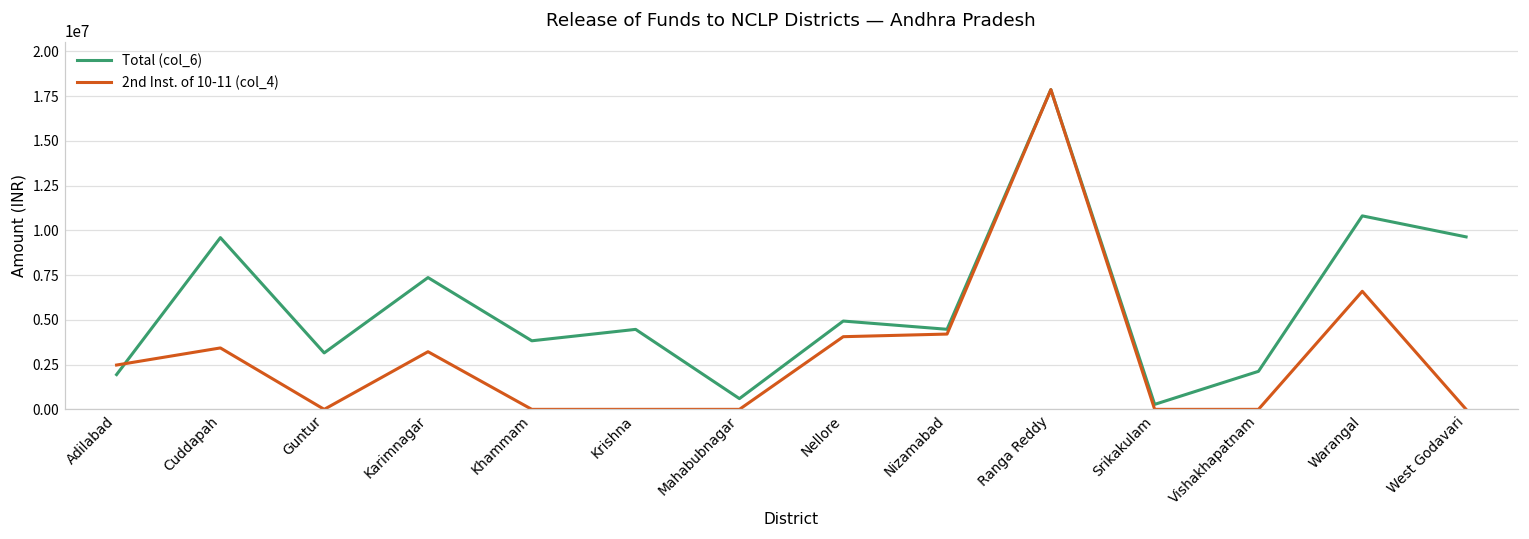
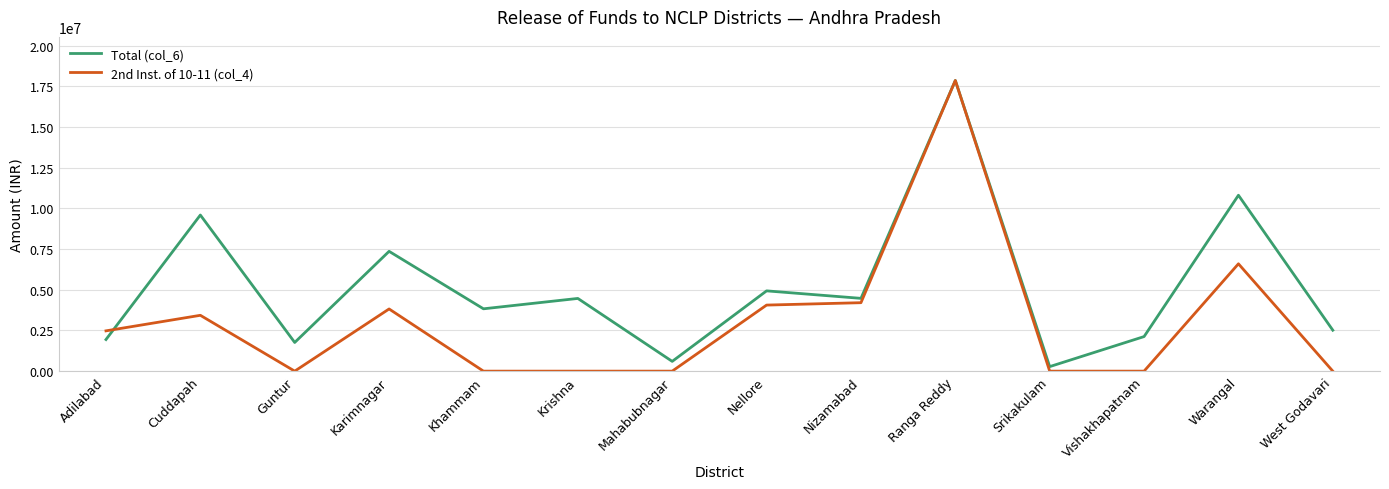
  {
    "Total (col_6)": {
      "Adilabad": 1900000,
      "Cuddapah": 9600000,
-     "Guntur": 3200000,
+     "Guntur": 1800000,
      "Karimnagar": 7400000,
      "Khammam": 3800000,
      "Krishna": 4500000,
      "Mahabubnagar": 600000,
      "Nellore": 4900000,
      "Nizamabad": 4500000,
      "Srikakulam": 300000,
      "Vishakhapatnam": 2100000,
      "Warangal": 10800000,
-     "West Godavari": 9600000
+     "West Godavari": 2500000
    },
    "2nd Inst. of 10-11 (col_4)": {
      "Adilabad": 2500000,
      "Cuddapah": 3400000,
      "Guntur": 0,
-     "Karimnagar": 3200000,
+     "Karimnagar": 3800000,
      "Khammam": 0,
      "Krishna": 0,
      "Mahabubnagar": 0,
      "Nellore": 4100000,
      "Nizamabad": 4200000,
      "Srikakulam": 0,
      "Vishakhapatnam": 0,
      "Warangal": 6600000,
      "West Godavari": 0
    }
  }
